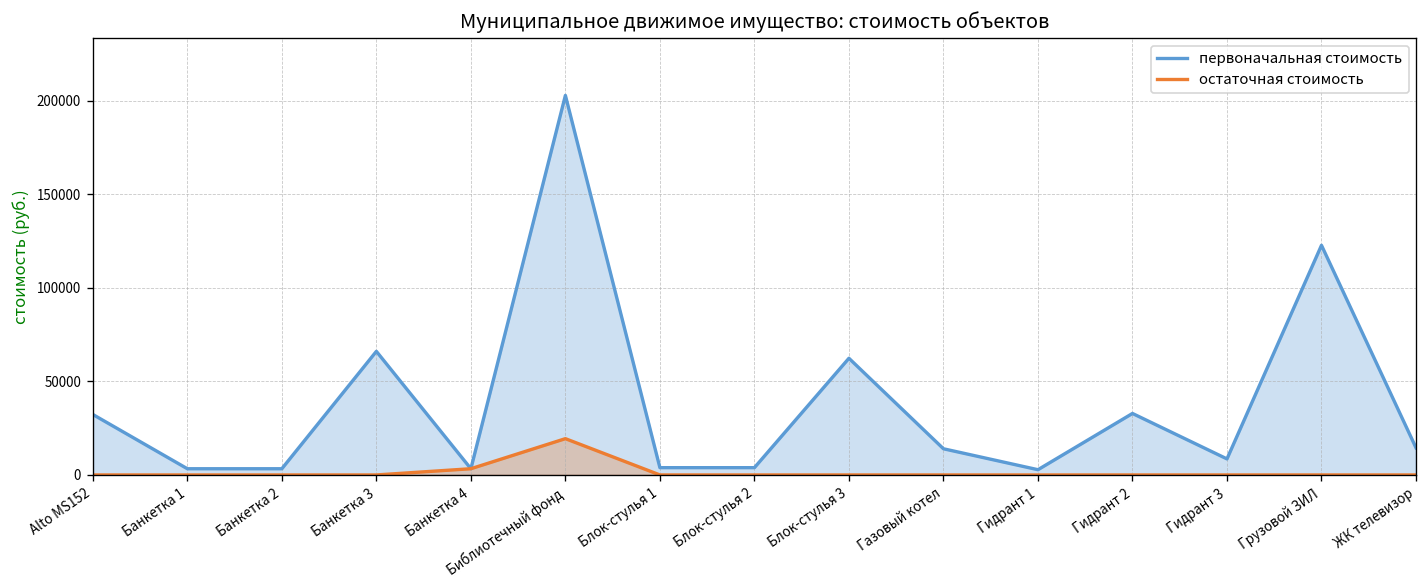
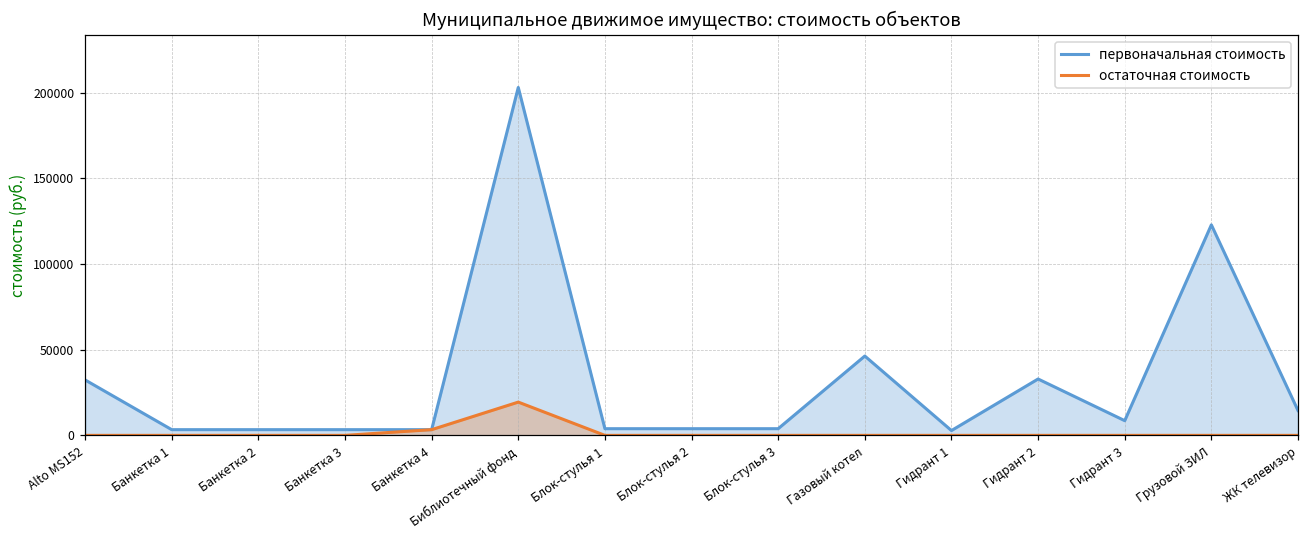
  {
    "первоначальная стоимость": {
      "Alto MS152": 32000,
      "Банкетка 1": 3000,
      "Банкетка 2": 3000,
-     "Банкетка 3": 66000,
+     "Банкетка 3": 3000,
      "Библиотечный фонд": 203000,
      "Блок-стулья 1": 4000,
      "Блок-стулья 2": 4000,
-     "Блок-стулья 3": 62000,
-     "Газовый котел": 14000,
+     "Блок-стулья 3": 4000,
+     "Газовый котел": 46000,
      "Гидрант 1": 3000,
      "Гидрант 2": 33000,
      "Гидрант 3": 9000,
      "Грузовой ЗИЛ": 123000,
      "ЖК телевизор": 15000
    },
    "остаточная стоимость": {
      "Alto MS152": 0,
      "Банкетка 1": 0,
      "Банкетка 2": 0,
      "Банкетка 3": 0,
      "Библиотечный фонд": 19000,
      "Блок-стулья 1": 0,
      "Блок-стулья 2": 0,
      "Блок-стулья 3": 0,
      "Газовый котел": 0,
      "Гидрант 1": 0,
      "Гидрант 2": 0,
      "Гидрант 3": 0,
      "Грузовой ЗИЛ": 0,
      "ЖК телевизор": 0
    }
  }
